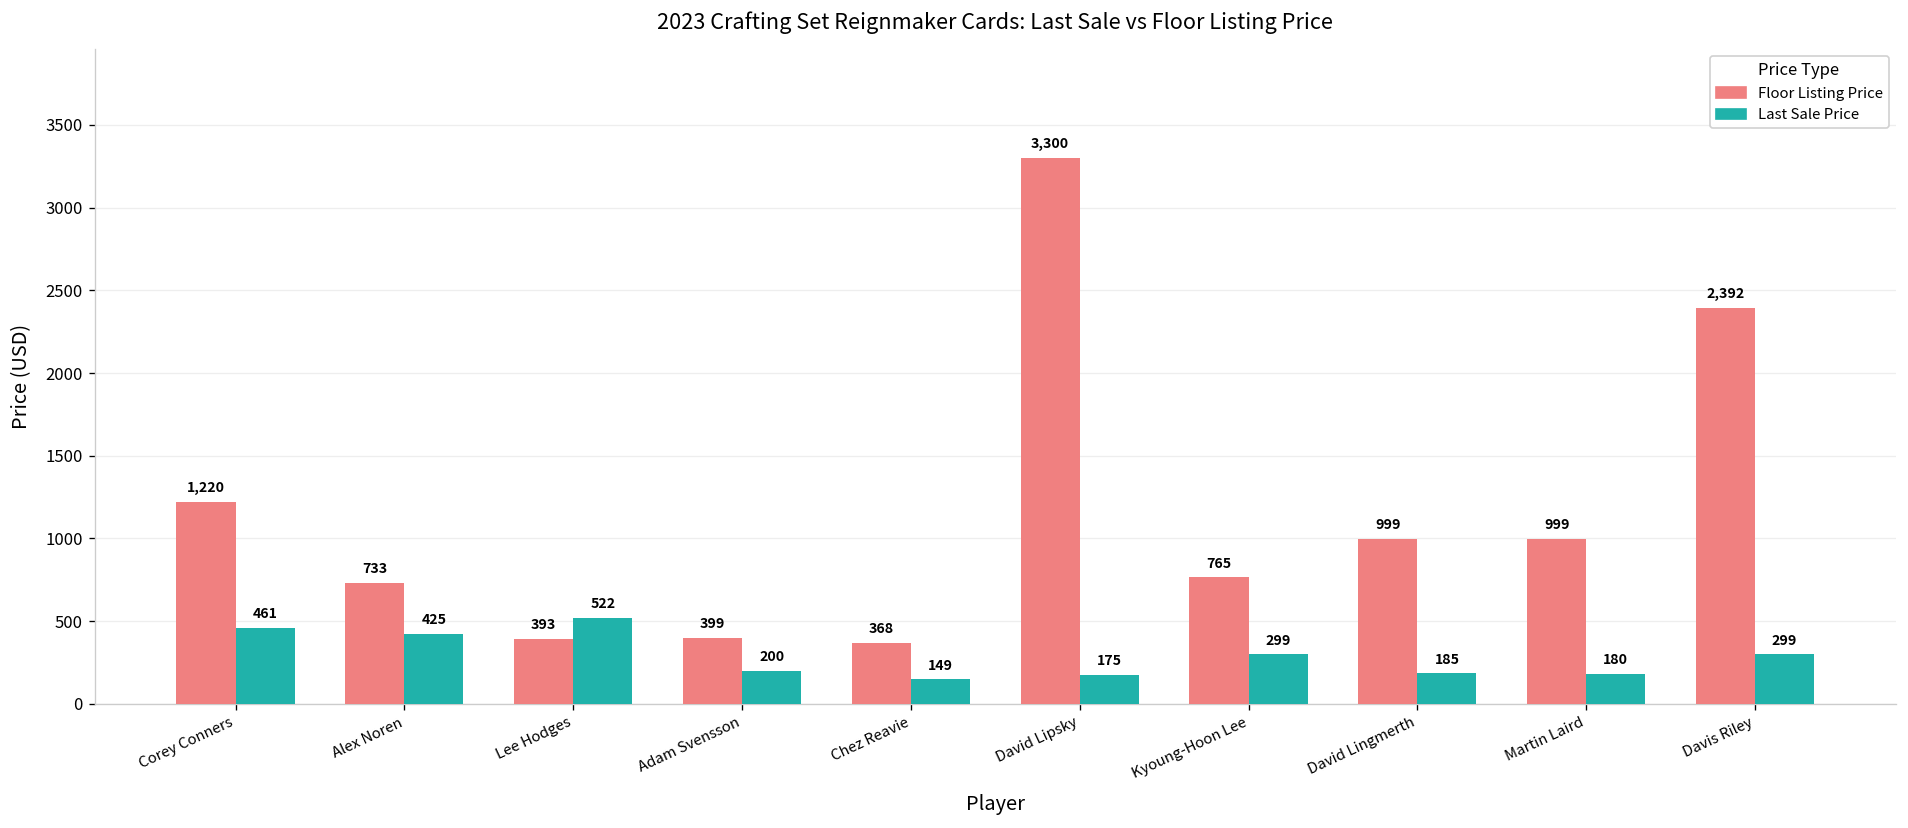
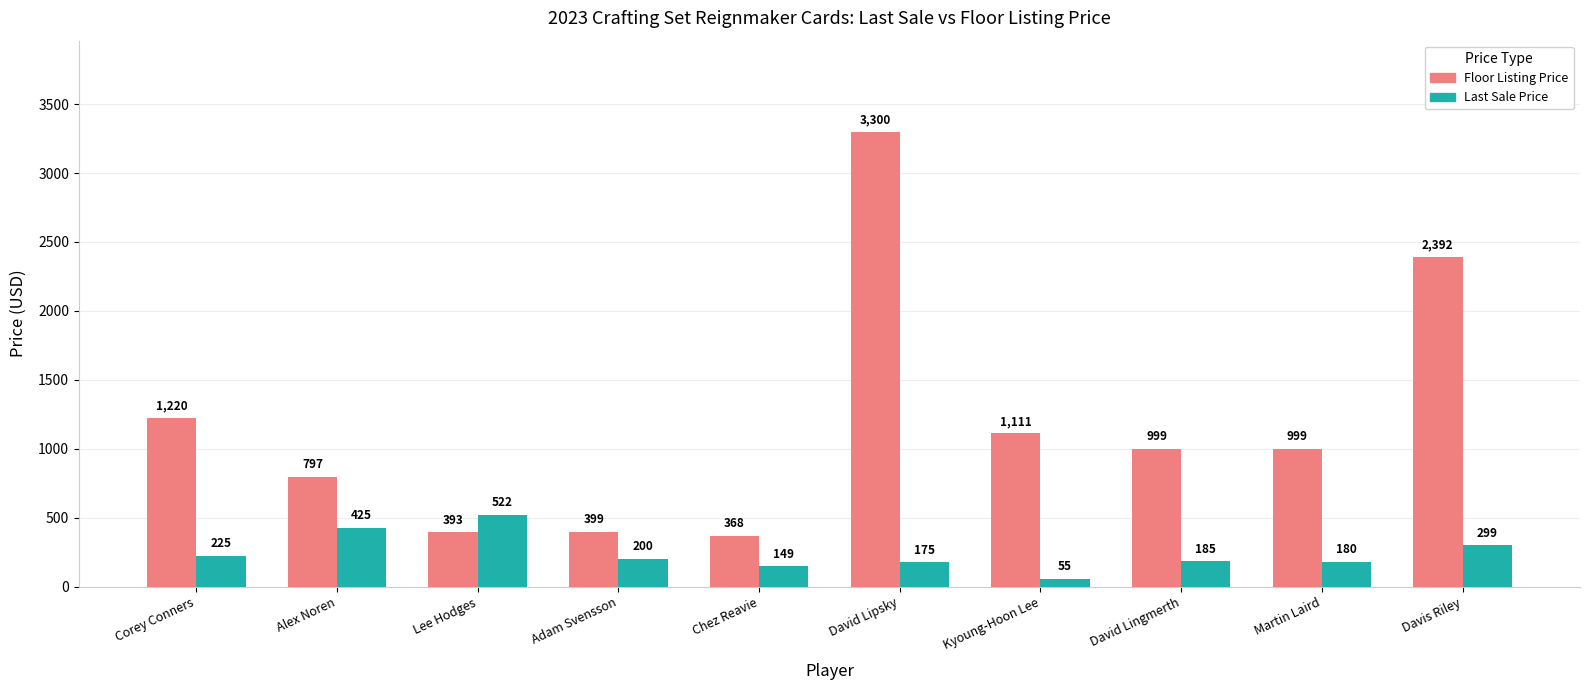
  {
    "Floor Listing Price": {
      "Corey Conners": "1,220",
-     "Alex Noren": "733",
+     "Alex Noren": "797",
      "Lee Hodges": "393",
      "Adam Svensson": "399",
      "Chez Reavie": "368",
      "David Lipsky": "3,300",
-     "Kyoung-Hoon Lee": "765",
+     "Kyoung-Hoon Lee": "1,111",
      "David Lingmerth": "999",
      "Martin Laird": "999",
      "Davis Riley": "2,392"
    },
    "Last Sale Price": {
-     "Corey Conners": "461",
+     "Corey Conners": "225",
      "Alex Noren": "425",
      "Lee Hodges": "522",
      "Adam Svensson": "200",
      "Chez Reavie": "149",
      "David Lipsky": "175",
-     "Kyoung-Hoon Lee": "299",
+     "Kyoung-Hoon Lee": "55",
      "David Lingmerth": "185",
      "Martin Laird": "180",
      "Davis Riley": "299"
    }
  }
